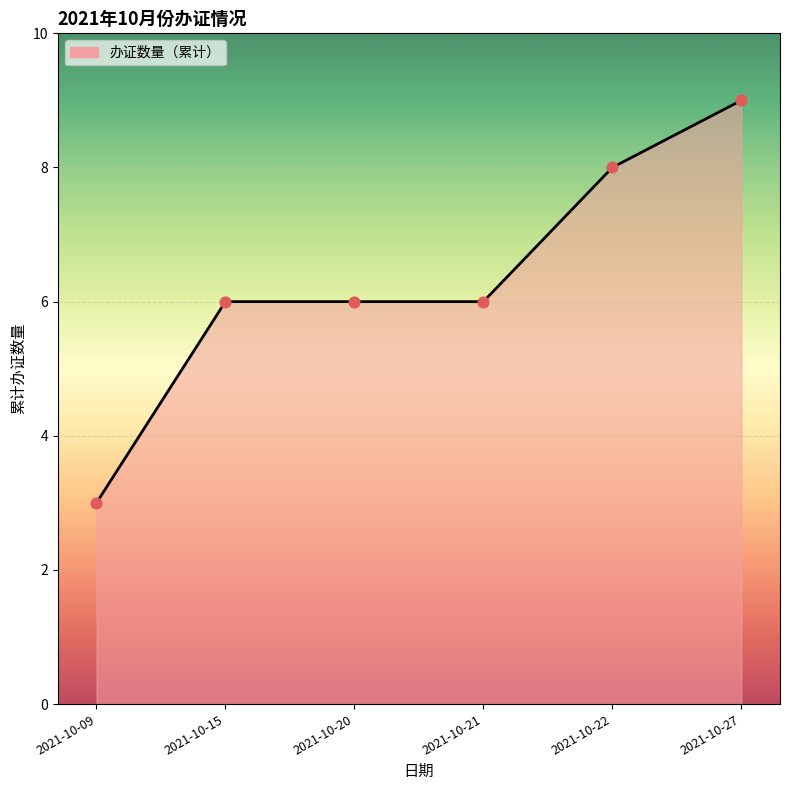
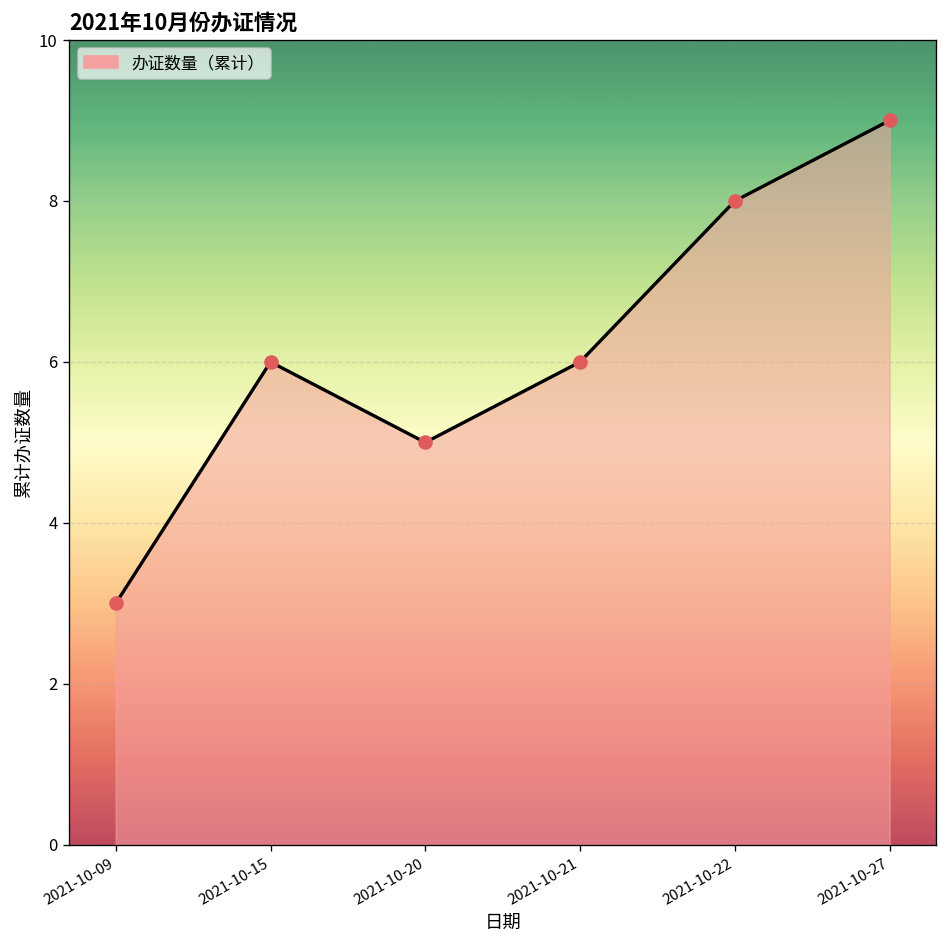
  {
    "2021-10-09": 3,
    "2021-10-15": 6,
-   "2021-10-20": 6,
+   "2021-10-20": 5,
    "2021-10-21": 6,
    "2021-10-22": 8,
    "2021-10-27": 9
  }
